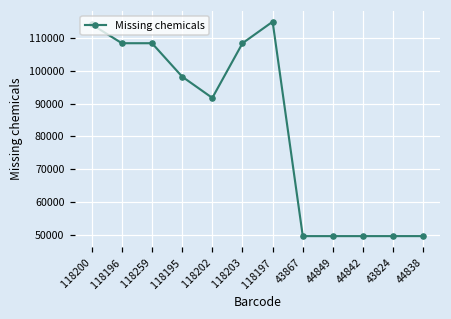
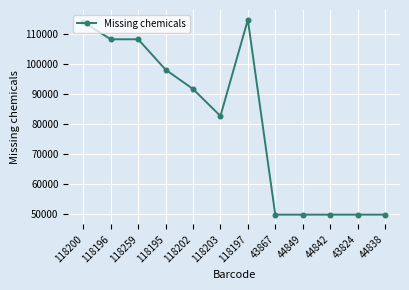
  {
    "118196": 108000,
    "118259": 108000,
    "118195": 98000,
    "118202": 92000,
-   "118203": 108000,
+   "118203": 83000,
    "118197": 115000,
    "43867": 50000,
    "44849": 50000,
    "44842": 50000,
    "43824": 50000,
    "44838": 50000
  }
